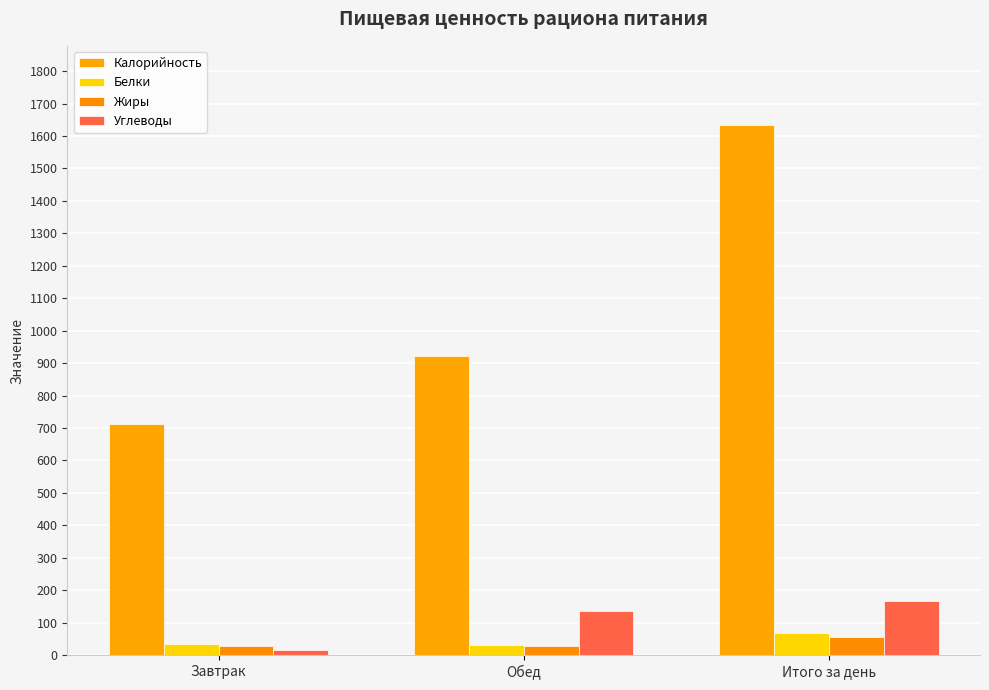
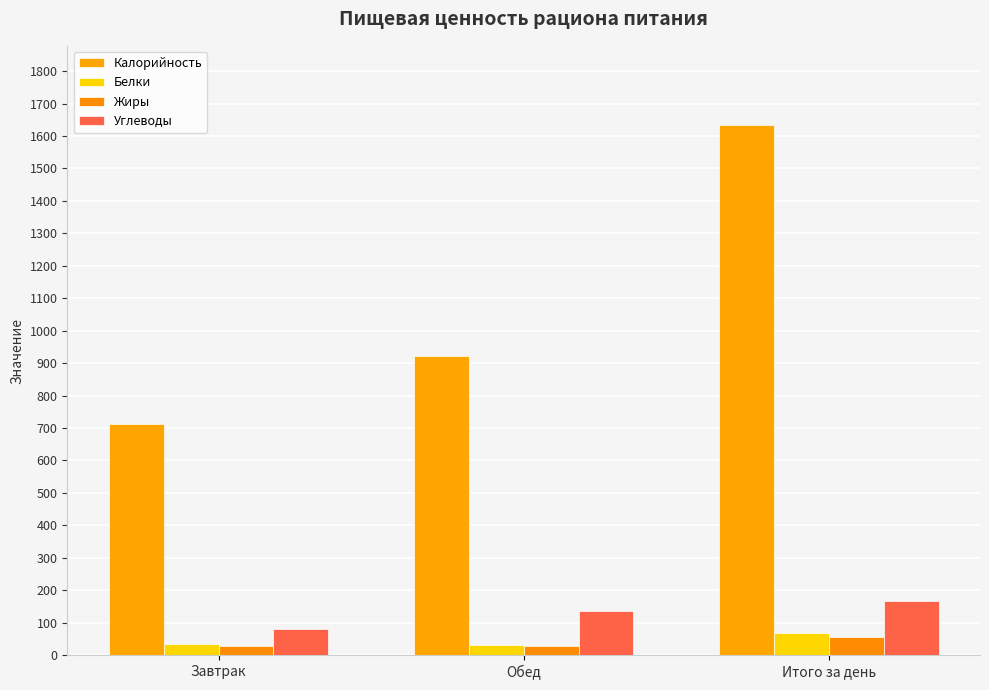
  {
    "Углеводы": {
-     "Завтрак": 20,
+     "Завтрак": 80,
      "Обед": 140,
      "Итого за день": 170
    }
  }
